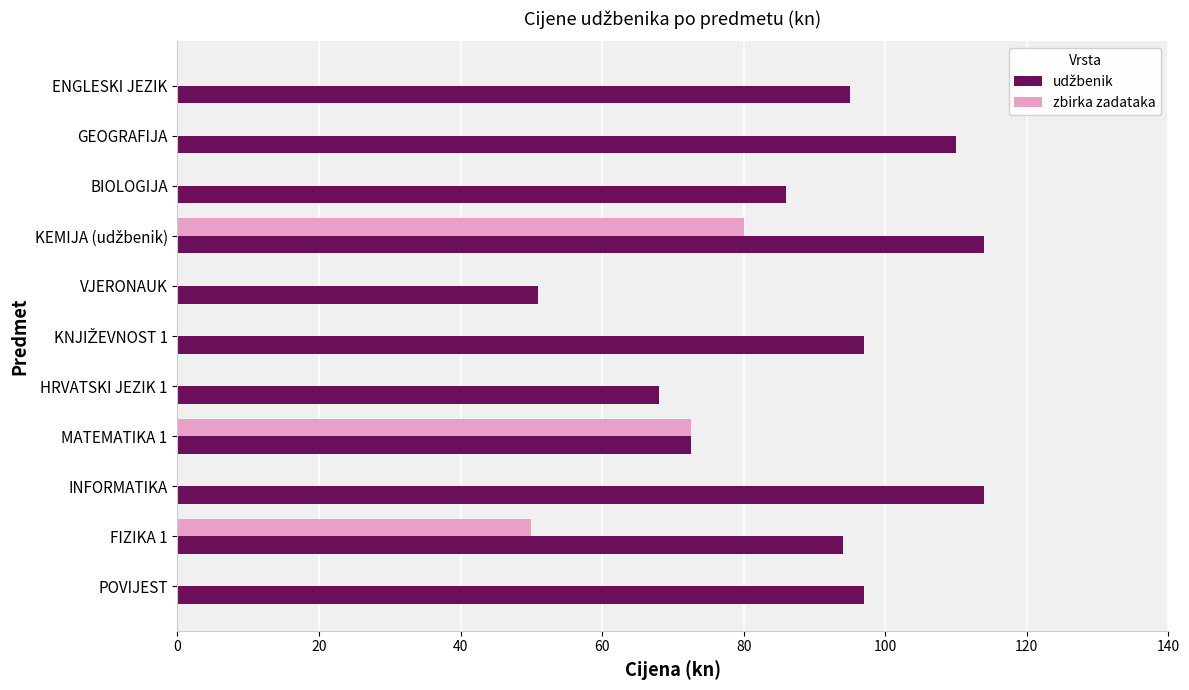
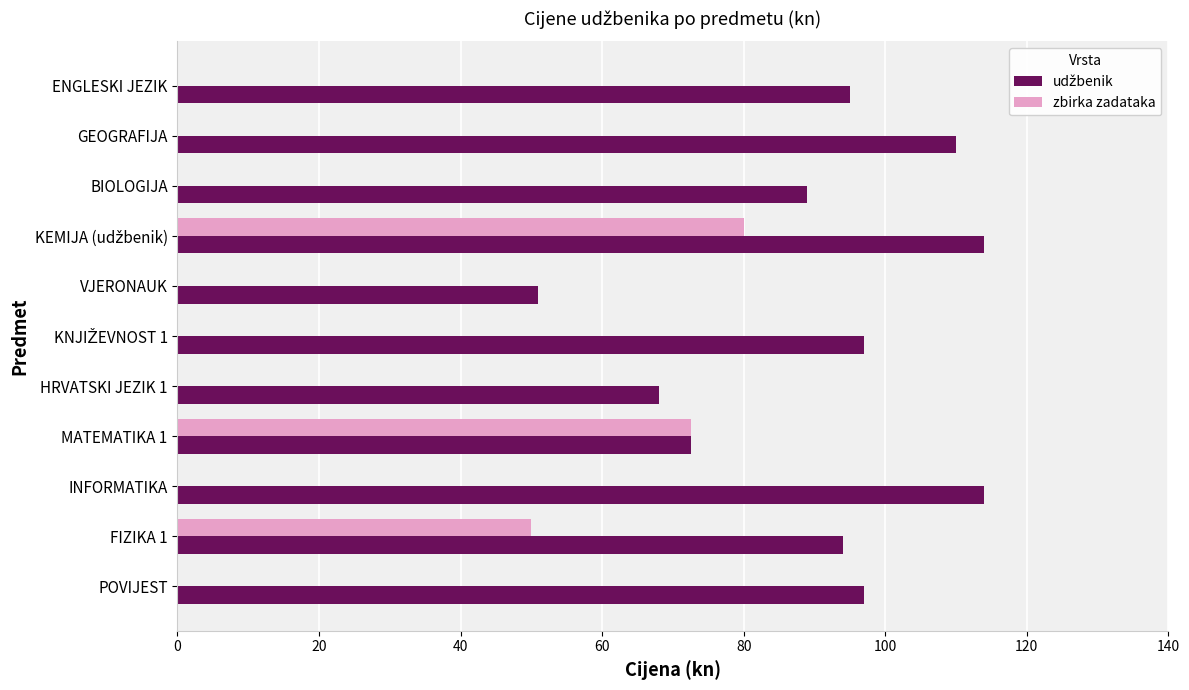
  {
    "udžbenik": {
      "ENGLESKI JEZIK": 95,
      "GEOGRAFIJA": 110,
-     "BIOLOGIJA": 86,
+     "BIOLOGIJA": 89,
      "KEMIJA (udžbenik)": 114,
      "VJERONAUK": 51,
      "KNJIŽEVNOST 1": 97,
      "HRVATSKI JEZIK 1": 68,
      "MATEMATIKA 1": 73,
      "INFORMATIKA": 114,
      "FIZIKA 1": 94,
      "POVIJEST": 97
    },
    "zbirka zadataka": {
      "ENGLESKI JEZIK": 0,
      "GEOGRAFIJA": 0,
      "BIOLOGIJA": 0,
      "KEMIJA (udžbenik)": 80,
      "VJERONAUK": 0,
      "KNJIŽEVNOST 1": 0,
      "HRVATSKI JEZIK 1": 0,
      "MATEMATIKA 1": 73,
      "INFORMATIKA": 0,
      "FIZIKA 1": 50,
      "POVIJEST": 0
    }
  }
